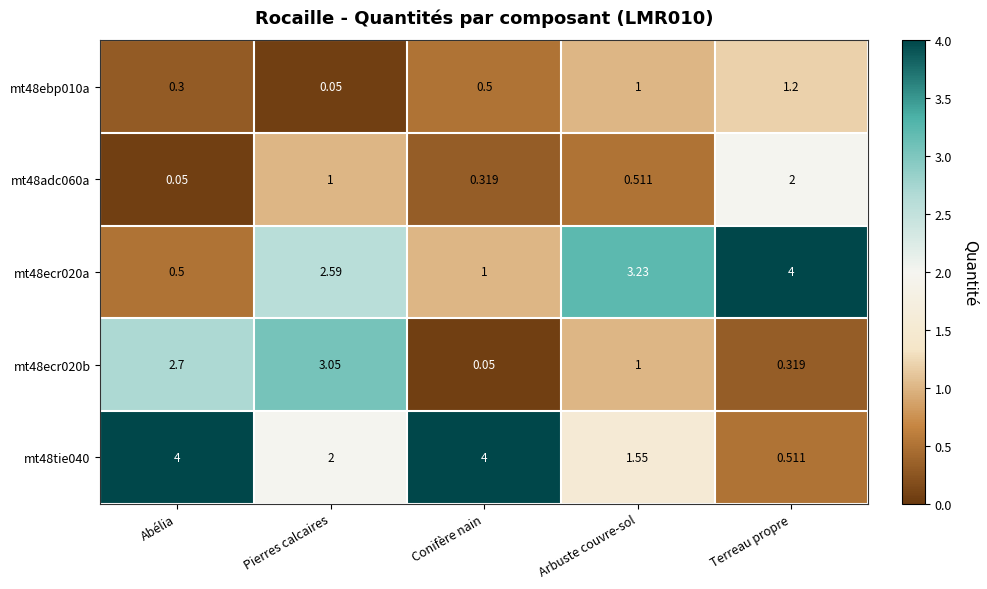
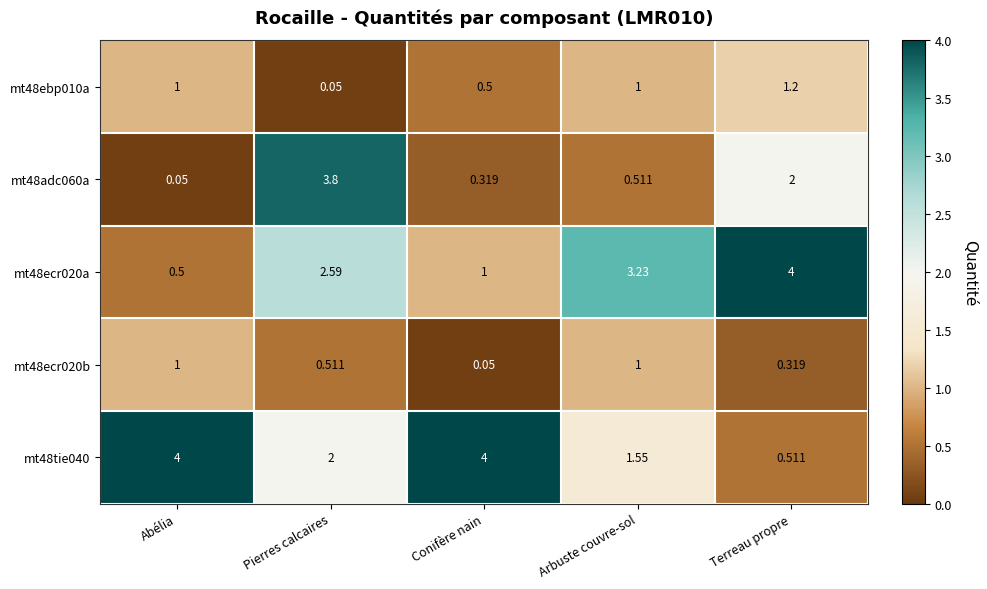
  {
    "mt48ebp010a": {
-     "Abélia": 0.3,
+     "Abélia": 1,
      "Pierres calcaires": 0.05,
      "Conifère nain": 0.5,
      "Arbuste couvre-sol": 1,
      "Terreau propre": 1.2
    },
    "mt48adc060a": {
      "Abélia": 0.05,
-     "Pierres calcaires": 1,
+     "Pierres calcaires": 3.8,
      "Conifère nain": 0.319,
      "Arbuste couvre-sol": 0.511,
      "Terreau propre": 2
    },
    "mt48ecr020a": {
      "Abélia": 0.5,
      "Pierres calcaires": 2.59,
      "Conifère nain": 1,
      "Arbuste couvre-sol": 3.23,
      "Terreau propre": 4
    },
    "mt48ecr020b": {
-     "Abélia": 2.7,
-     "Pierres calcaires": 3.05,
+     "Abélia": 1,
+     "Pierres calcaires": 0.511,
      "Conifère nain": 0.05,
      "Arbuste couvre-sol": 1,
      "Terreau propre": 0.319
    },
    "mt48tie040": {
      "Abélia": 4,
      "Pierres calcaires": 2,
      "Conifère nain": 4,
      "Arbuste couvre-sol": 1.55,
      "Terreau propre": 0.511
    }
  }
